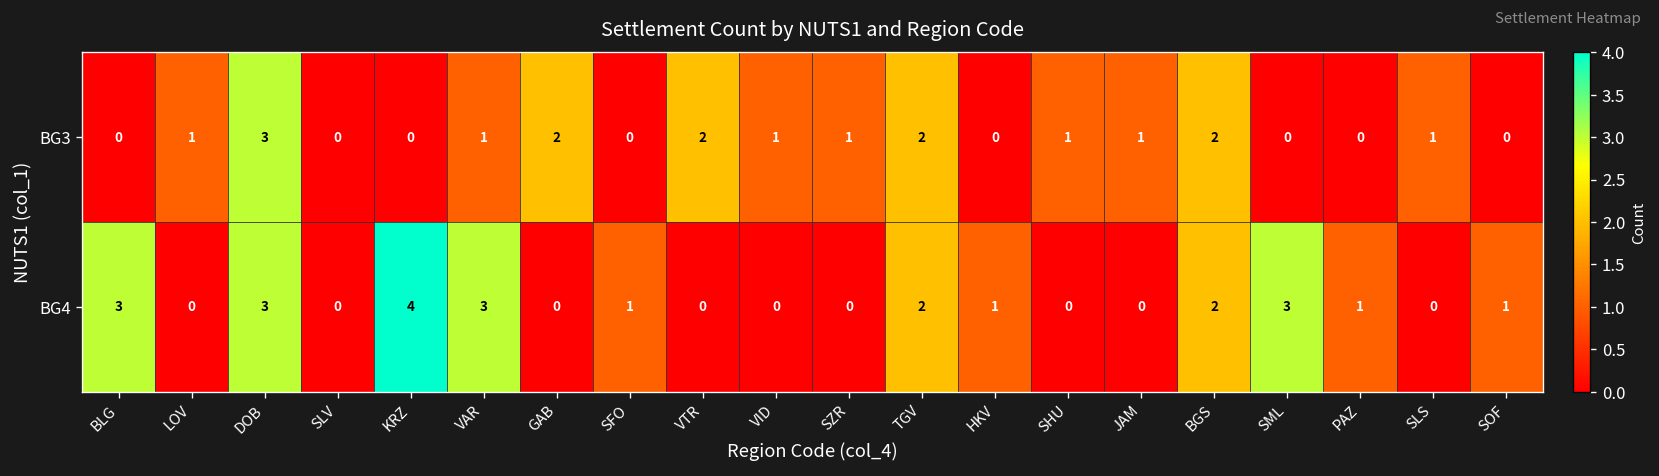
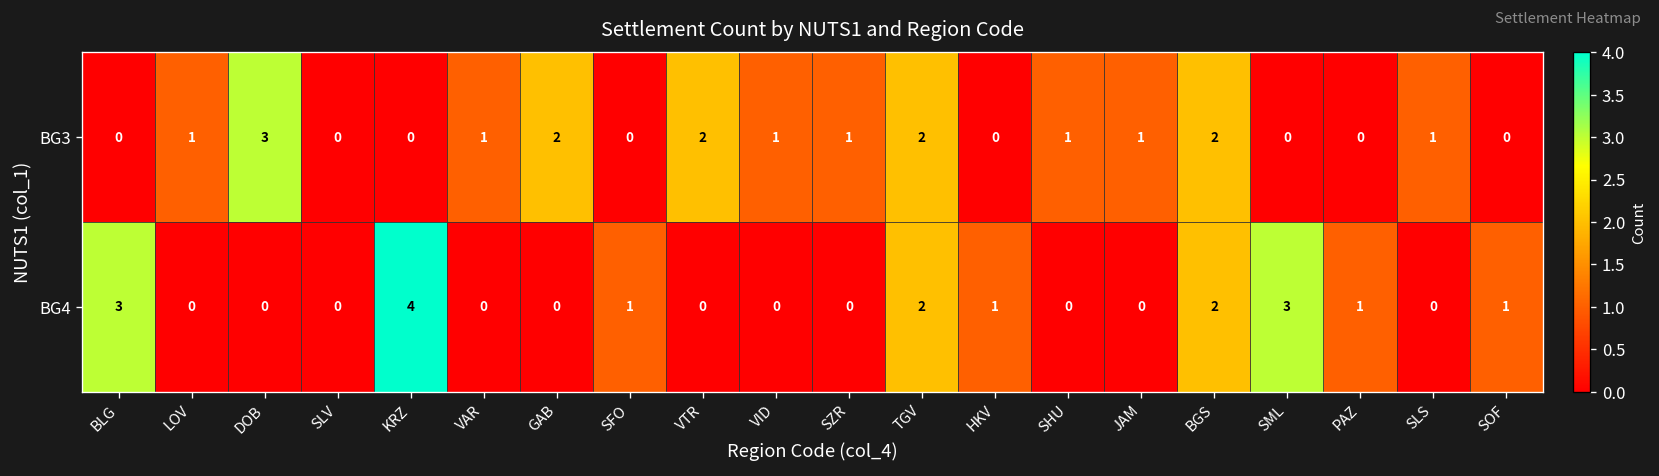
  {
    "BG3": {
      "BLG": 0,
      "LOV": 1,
      "DOB": 3,
      "SLV": 0,
      "KRZ": 0,
      "VAR": 1,
      "GAB": 2,
      "SFO": 0,
      "VTR": 2,
      "VID": 1,
      "SZR": 1,
      "TGV": 2,
      "HKV": 0,
      "SHU": 1,
      "JAM": 1,
      "BGS": 2,
      "SML": 0,
      "PAZ": 0,
      "SLS": 1,
      "SOF": 0
    },
    "BG4": {
      "BLG": 3,
      "LOV": 0,
-     "DOB": 3,
+     "DOB": 0,
      "SLV": 0,
      "KRZ": 4,
-     "VAR": 3,
+     "VAR": 0,
      "GAB": 0,
      "SFO": 1,
      "VTR": 0,
      "VID": 0,
      "SZR": 0,
      "TGV": 2,
      "HKV": 1,
      "SHU": 0,
      "JAM": 0,
      "BGS": 2,
      "SML": 3,
      "PAZ": 1,
      "SLS": 0,
      "SOF": 1
    }
  }
